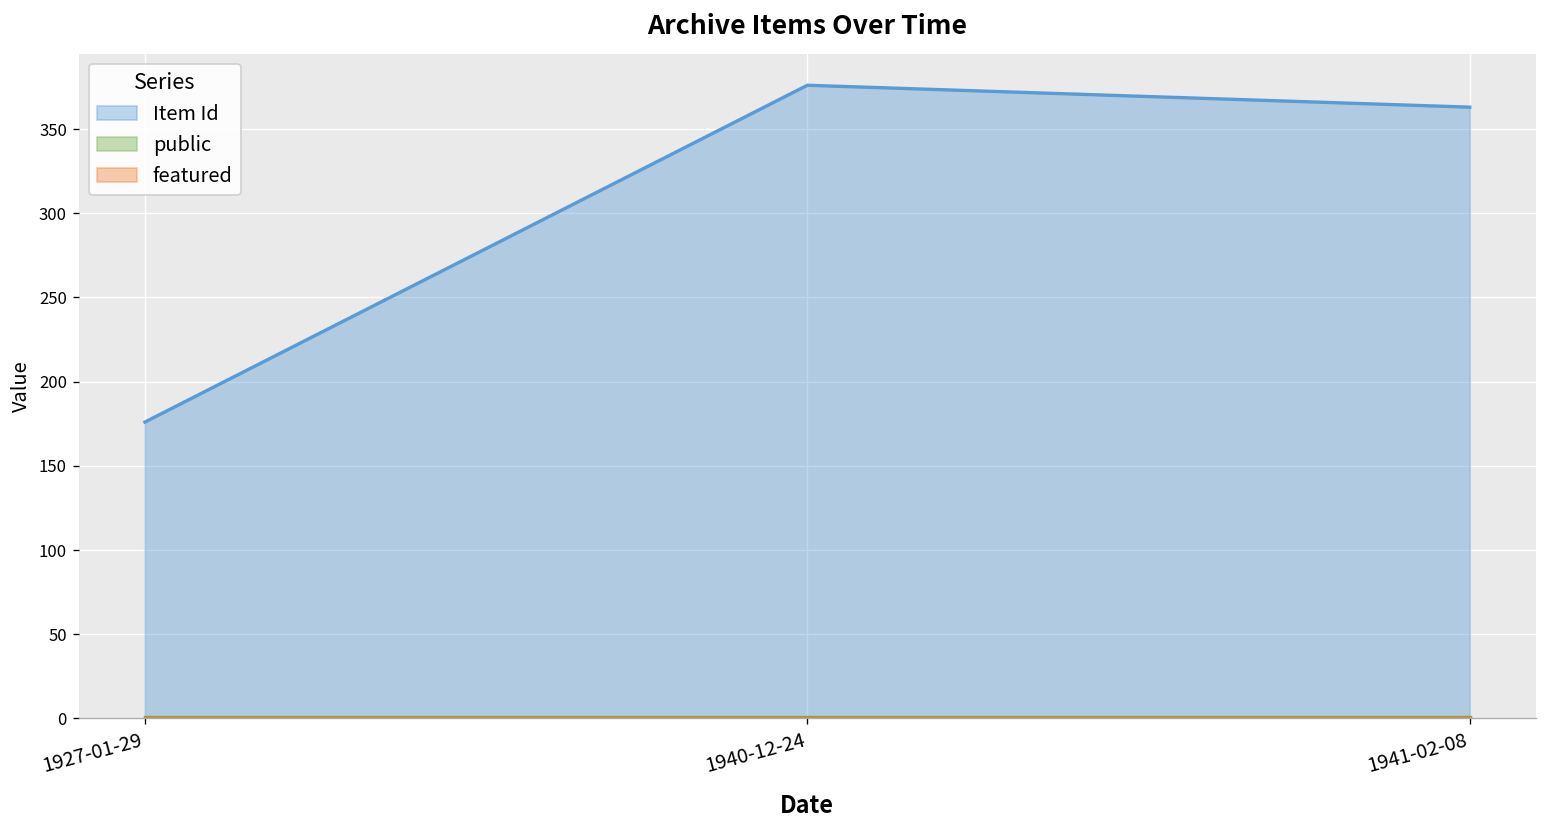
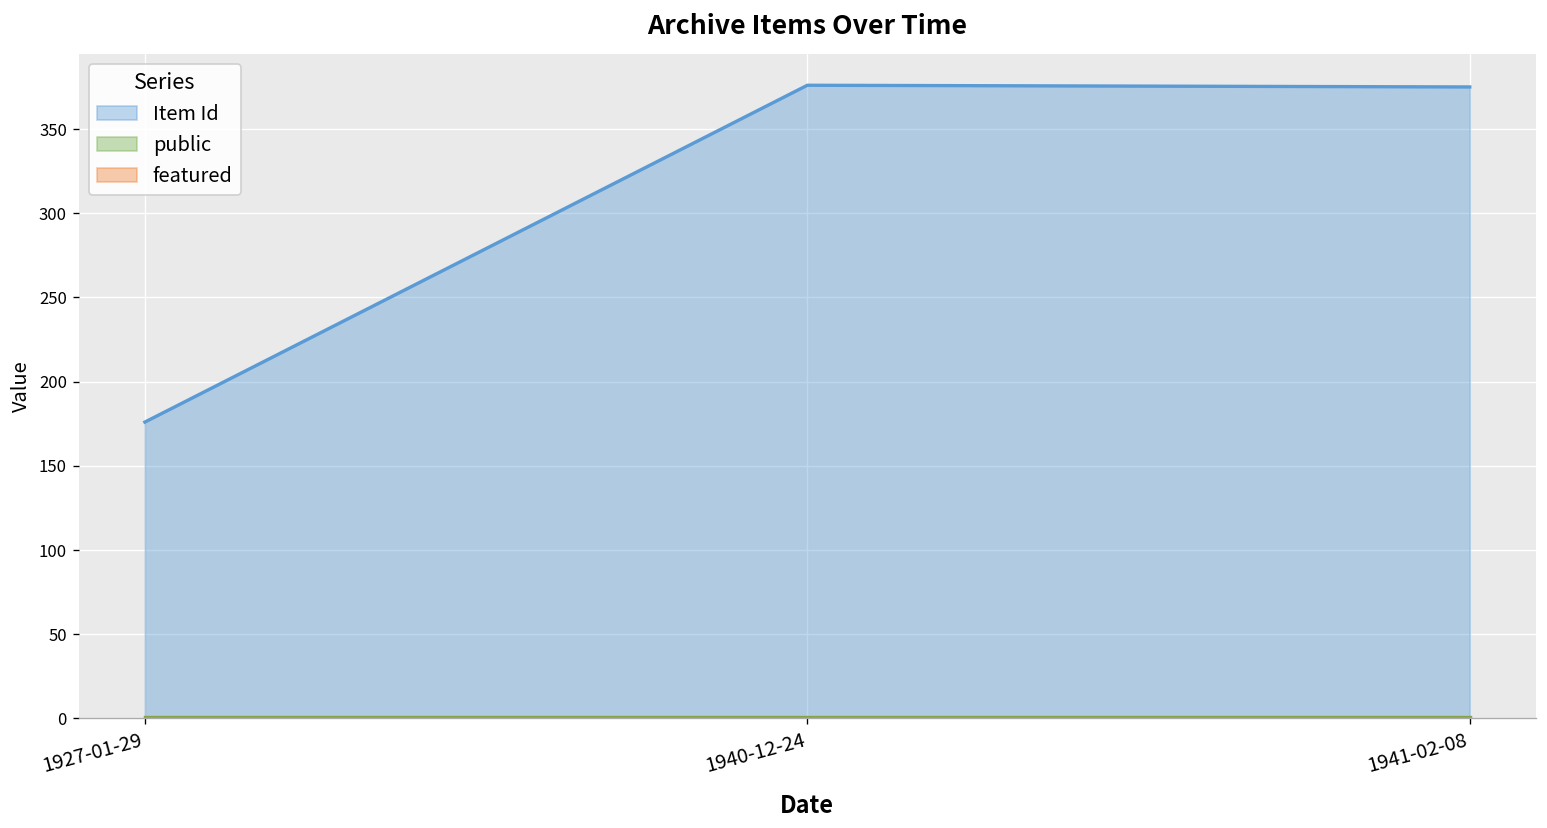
  {
    "Item Id": {
      "1927-01-29": 176,
      "1940-12-24": 376,
-     "1941-02-08": 363
+     "1941-02-08": 375
    }
  }
